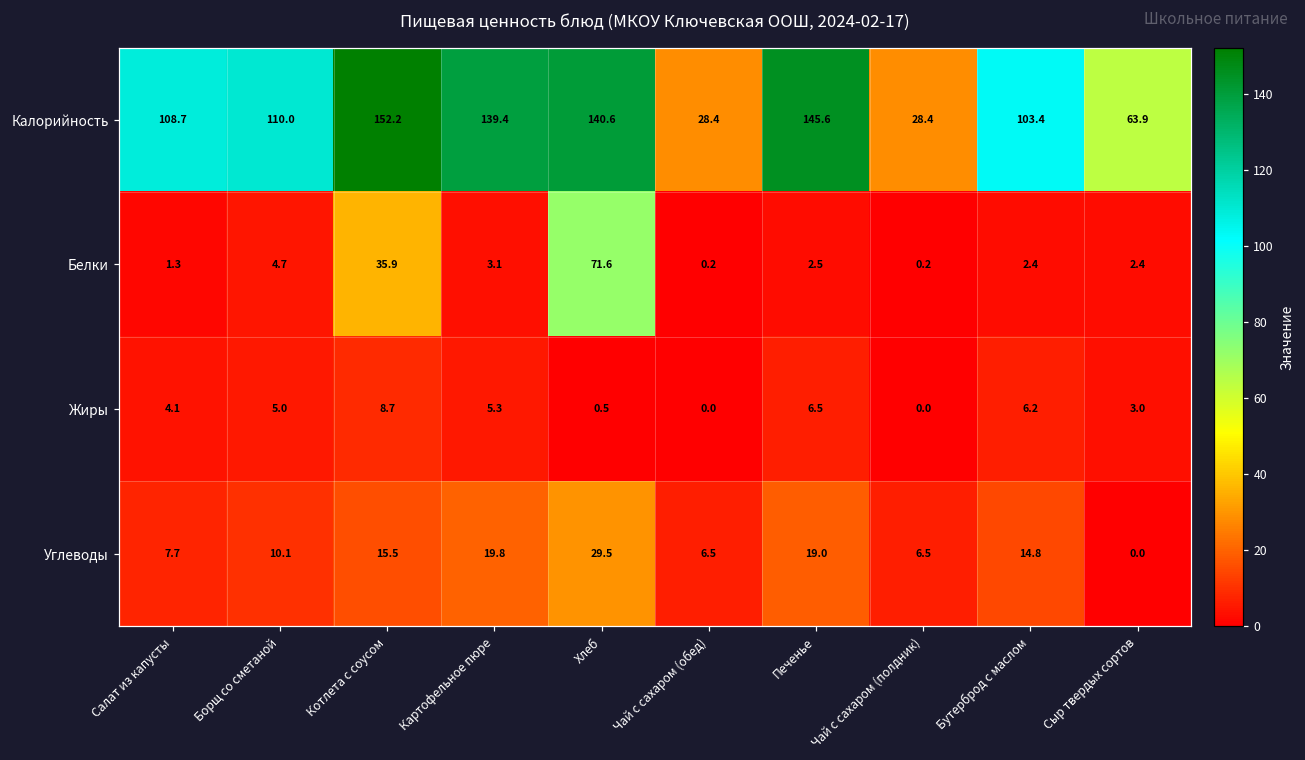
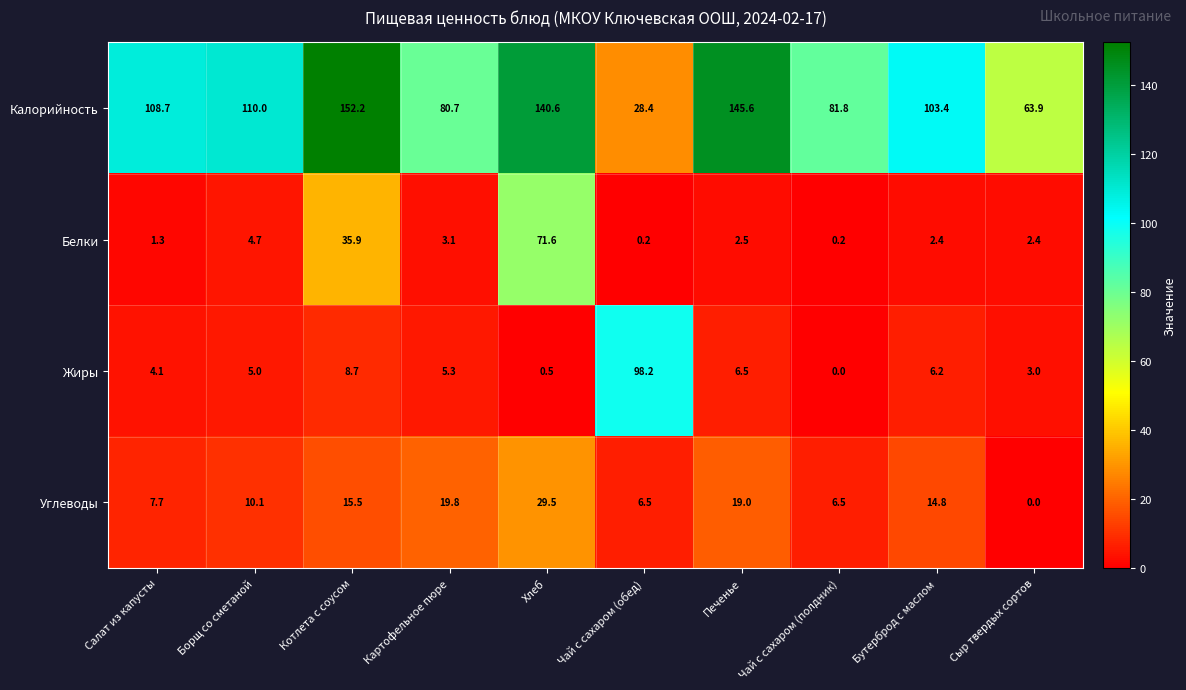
  {
    "Калорийность": {
      "Салат из капусты": 108.7,
      "Борщ со сметаной": 110.0,
      "Котлета с соусом": 152.2,
-     "Картофельное пюре": 139.4,
+     "Картофельное пюре": 80.7,
      "Хлеб": 140.6,
      "Чай с сахаром (обед)": 28.4,
      "Печенье": 145.6,
-     "Чай с сахаром (полдник)": 28.4,
+     "Чай с сахаром (полдник)": 81.8,
      "Бутерброд с маслом": 103.4,
      "Сыр твердых сортов": 63.9
    },
    "Белки": {
      "Салат из капусты": 1.3,
      "Борщ со сметаной": 4.7,
      "Котлета с соусом": 35.9,
      "Картофельное пюре": 3.1,
      "Хлеб": 71.6,
      "Чай с сахаром (обед)": 0.2,
      "Печенье": 2.5,
      "Чай с сахаром (полдник)": 0.2,
      "Бутерброд с маслом": 2.4,
      "Сыр твердых сортов": 2.4
    },
    "Жиры": {
      "Салат из капусты": 4.1,
      "Борщ со сметаной": 5.0,
      "Котлета с соусом": 8.7,
      "Картофельное пюре": 5.3,
      "Хлеб": 0.5,
-     "Чай с сахаром (обед)": 0.0,
+     "Чай с сахаром (обед)": 98.2,
      "Печенье": 6.5,
      "Чай с сахаром (полдник)": 0.0,
      "Бутерброд с маслом": 6.2,
      "Сыр твердых сортов": 3.0
    },
    "Углеводы": {
      "Салат из капусты": 7.7,
      "Борщ со сметаной": 10.1,
      "Котлета с соусом": 15.5,
      "Картофельное пюре": 19.8,
      "Хлеб": 29.5,
      "Чай с сахаром (обед)": 6.5,
      "Печенье": 19.0,
      "Чай с сахаром (полдник)": 6.5,
      "Бутерброд с маслом": 14.8,
      "Сыр твердых сортов": 0.0
    }
  }
